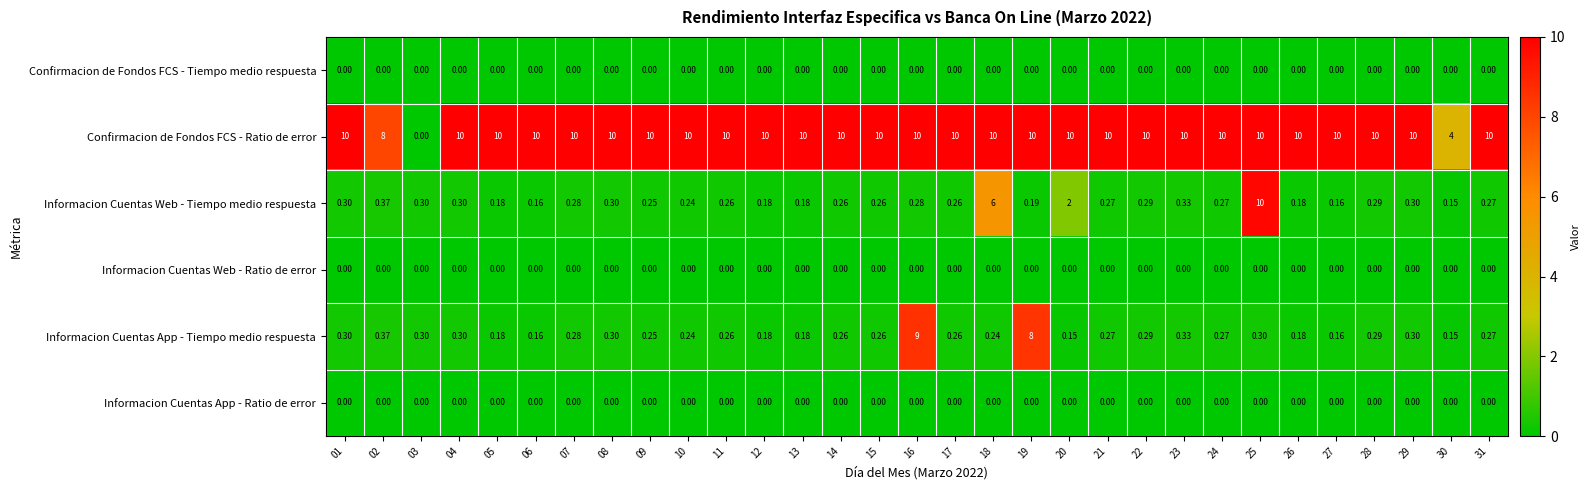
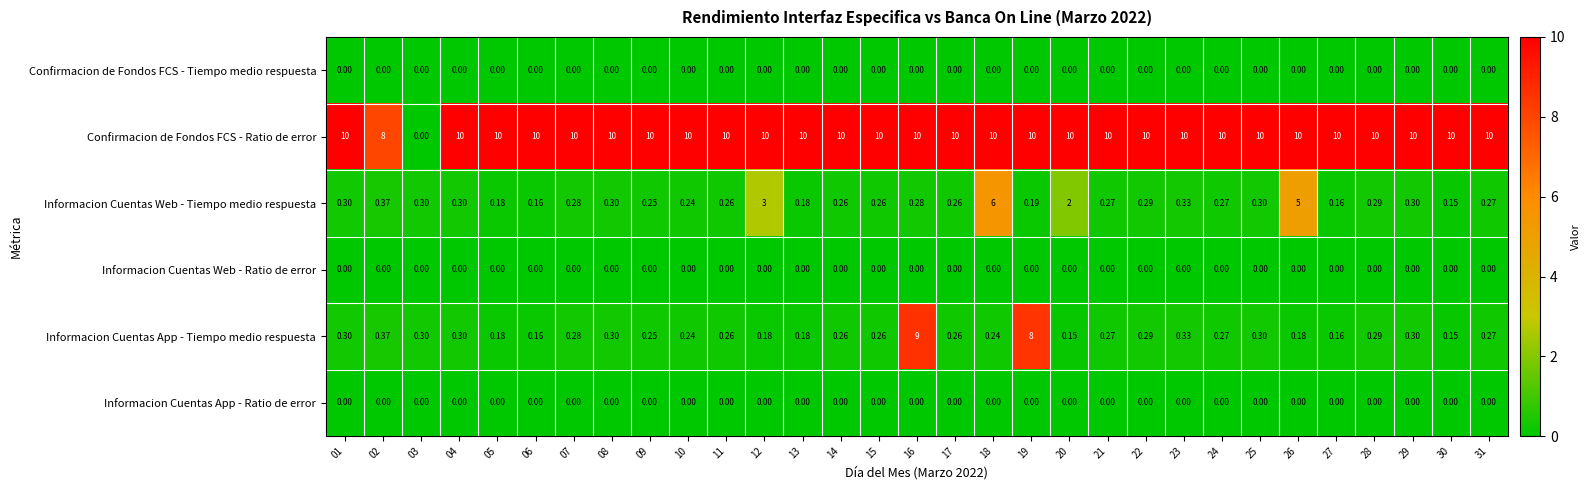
  {
    "Confirmacion de Fondos FCS - Tiempo medio respuesta": {
      "01": 0.00,
      "02": 0.00,
      "03": 0.00,
      "04": 0.00,
      "05": 0.00,
      "06": 0.00,
      "07": 0.00,
      "08": 0.00,
      "09": 0.00,
      "10": 0.00,
      "11": 0.00,
      "12": 0.00,
      "13": 0.00,
      "14": 0.00,
      "15": 0.00,
      "16": 0.00,
      "17": 0.00,
      "18": 0.00,
      "19": 0.00,
      "20": 0.00,
      "21": 0.00,
      "22": 0.00,
      "23": 0.00,
      "24": 0.00,
      "25": 0.00,
      "26": 0.00,
      "27": 0.00,
      "28": 0.00,
      "29": 0.00,
      "30": 0.00,
      "31": 0.00
    },
    "Confirmacion de Fondos FCS - Ratio de error": {
      "01": 10,
      "02": 8,
      "03": 0.00,
      "04": 10,
      "05": 10,
      "06": 10,
      "07": 10,
      "08": 10,
      "09": 10,
      "10": 10,
      "11": 10,
      "12": 10,
      "13": 10,
      "14": 10,
      "15": 10,
      "16": 10,
      "17": 10,
      "18": 10,
      "19": 10,
      "20": 10,
      "21": 10,
      "22": 10,
      "23": 10,
      "24": 10,
      "25": 10,
      "26": 10,
      "27": 10,
      "28": 10,
      "29": 10,
-     "30": 4,
+     "30": 10,
      "31": 10
    },
    "Informacion Cuentas Web - Tiempo medio respuesta": {
      "01": 0.30,
      "02": 0.37,
      "03": 0.30,
      "04": 0.30,
      "05": 0.18,
      "06": 0.16,
      "07": 0.28,
      "08": 0.30,
      "09": 0.25,
      "10": 0.24,
      "11": 0.26,
-     "12": 0.18,
+     "12": 3,
      "13": 0.18,
      "14": 0.26,
      "15": 0.26,
      "16": 0.28,
      "17": 0.26,
      "18": 6,
      "19": 0.19,
      "20": 2,
      "21": 0.27,
      "22": 0.29,
      "23": 0.33,
      "24": 0.27,
-     "25": 10,
-     "26": 0.18,
+     "25": 0.30,
+     "26": 5,
      "27": 0.16,
      "28": 0.29,
      "29": 0.30,
      "30": 0.15,
      "31": 0.27
    },
    "Informacion Cuentas Web - Ratio de error": {
      "01": 0.00,
      "02": 0.00,
      "03": 0.00,
      "04": 0.00,
      "05": 0.00,
      "06": 0.00,
      "07": 0.00,
      "08": 0.00,
      "09": 0.00,
      "10": 0.00,
      "11": 0.00,
      "12": 0.00,
      "13": 0.00,
      "14": 0.00,
      "15": 0.00,
      "16": 0.00,
      "17": 0.00,
      "18": 0.00,
      "19": 0.00,
      "20": 0.00,
      "21": 0.00,
      "22": 0.00,
      "23": 0.00,
      "24": 0.00,
      "25": 0.00,
      "26": 0.00,
      "27": 0.00,
      "28": 0.00,
      "29": 0.00,
      "30": 0.00,
      "31": 0.00
    },
    "Informacion Cuentas App - Tiempo medio respuesta": {
      "01": 0.30,
      "02": 0.37,
      "03": 0.30,
      "04": 0.30,
      "05": 0.18,
      "06": 0.16,
      "07": 0.28,
      "08": 0.30,
      "09": 0.25,
      "10": 0.24,
      "11": 0.26,
      "12": 0.18,
      "13": 0.18,
      "14": 0.26,
      "15": 0.26,
      "16": 9,
      "17": 0.26,
      "18": 0.24,
      "19": 8,
      "20": 0.15,
      "21": 0.27,
      "22": 0.29,
      "23": 0.33,
      "24": 0.27,
      "25": 0.30,
      "26": 0.18,
      "27": 0.16,
      "28": 0.29,
      "29": 0.30,
      "30": 0.15,
      "31": 0.27
    },
    "Informacion Cuentas App - Ratio de error": {
      "01": 0.00,
      "02": 0.00,
      "03": 0.00,
      "04": 0.00,
      "05": 0.00,
      "06": 0.00,
      "07": 0.00,
      "08": 0.00,
      "09": 0.00,
      "10": 0.00,
      "11": 0.00,
      "12": 0.00,
      "13": 0.00,
      "14": 0.00,
      "15": 0.00,
      "16": 0.00,
      "17": 0.00,
      "18": 0.00,
      "19": 0.00,
      "20": 0.00,
      "21": 0.00,
      "22": 0.00,
      "23": 0.00,
      "24": 0.00,
      "25": 0.00,
      "26": 0.00,
      "27": 0.00,
      "28": 0.00,
      "29": 0.00,
      "30": 0.00,
      "31": 0.00
    }
  }
